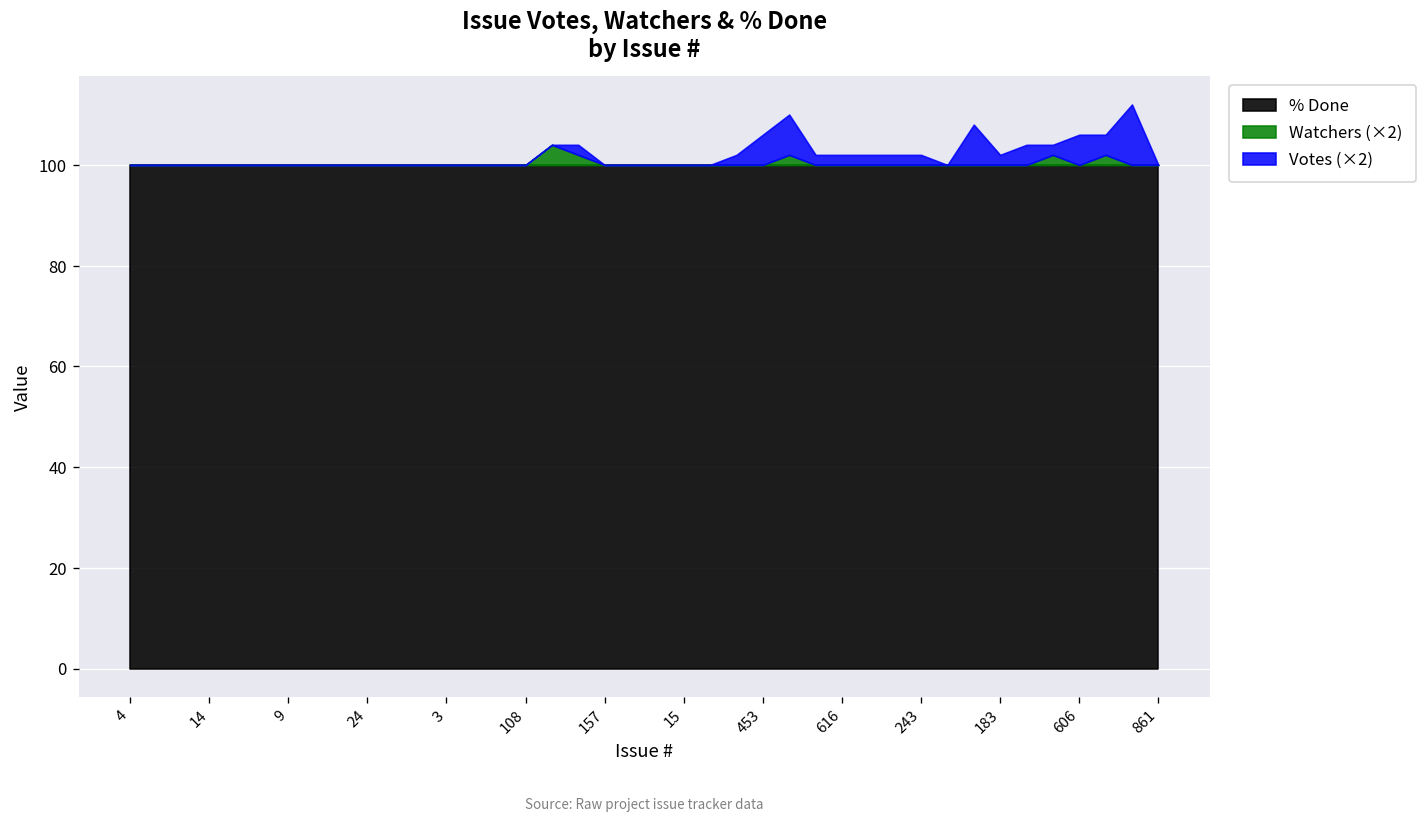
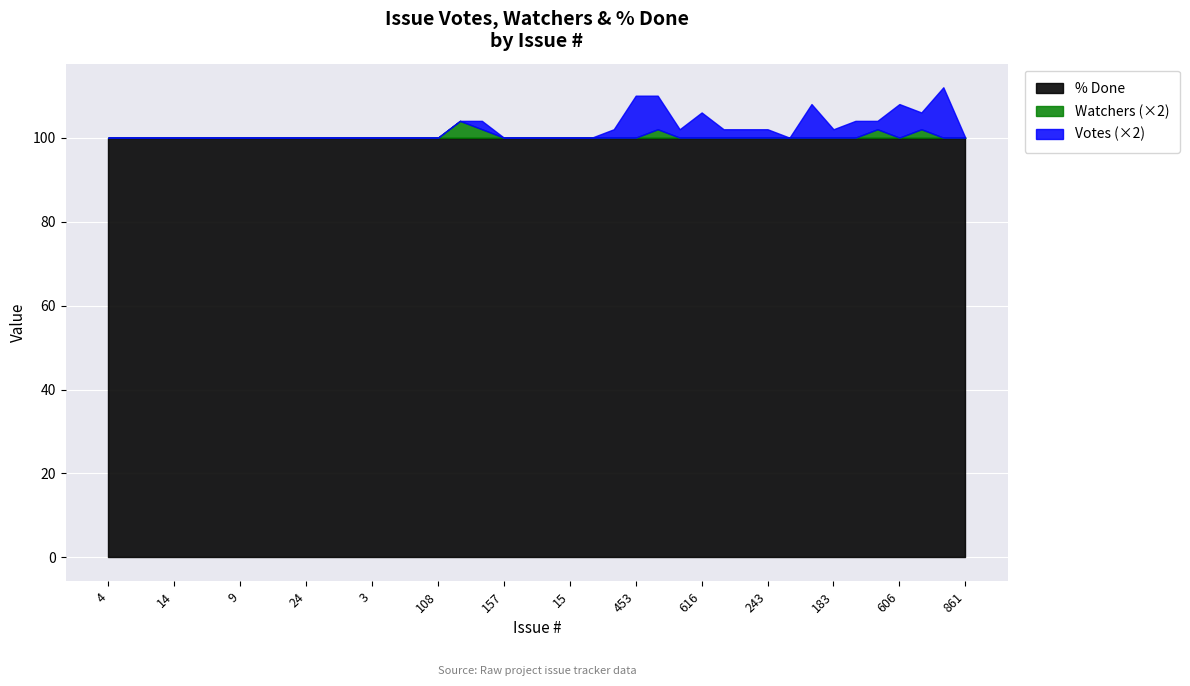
  {
    "Votes (×2)": {
-     "453": 6,
-     "616": 2,
+     "453": 10,
+     "616": 6,
      "243": 2,
      "183": 2,
-     "606": 6
+     "606": 8
    }
  }
